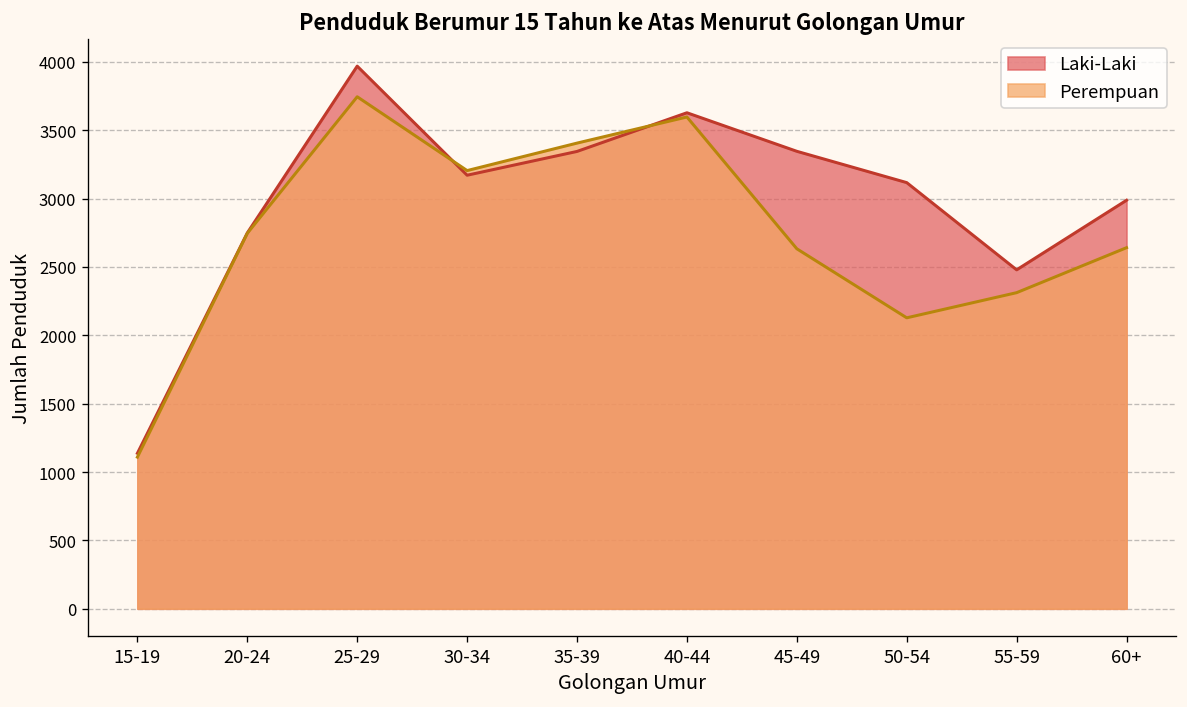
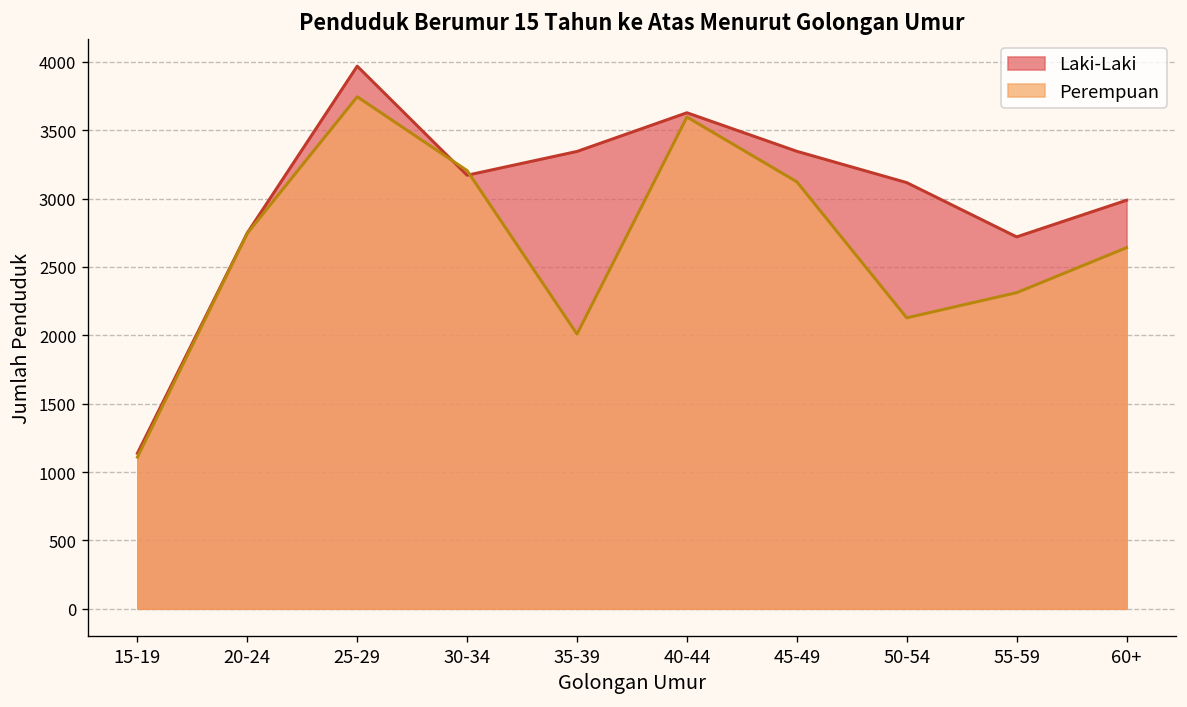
  {
    "Laki-Laki": {
      "15-19": 1140,
      "25-29": 3970,
      "30-34": 3170,
      "35-39": 3350,
      "40-44": 3630,
      "45-49": 3350,
      "50-54": 3120,
-     "55-59": 2480,
+     "55-59": 2720,
      "60+": 2990
    },
    "Perempuan": {
      "15-19": 1110,
      "25-29": 3750,
      "30-34": 3210,
-     "35-39": 3410,
+     "35-39": 2010,
      "40-44": 3600,
-     "45-49": 2630,
+     "45-49": 3120,
      "50-54": 2130,
      "55-59": 2310,
      "60+": 2640
    }
  }
